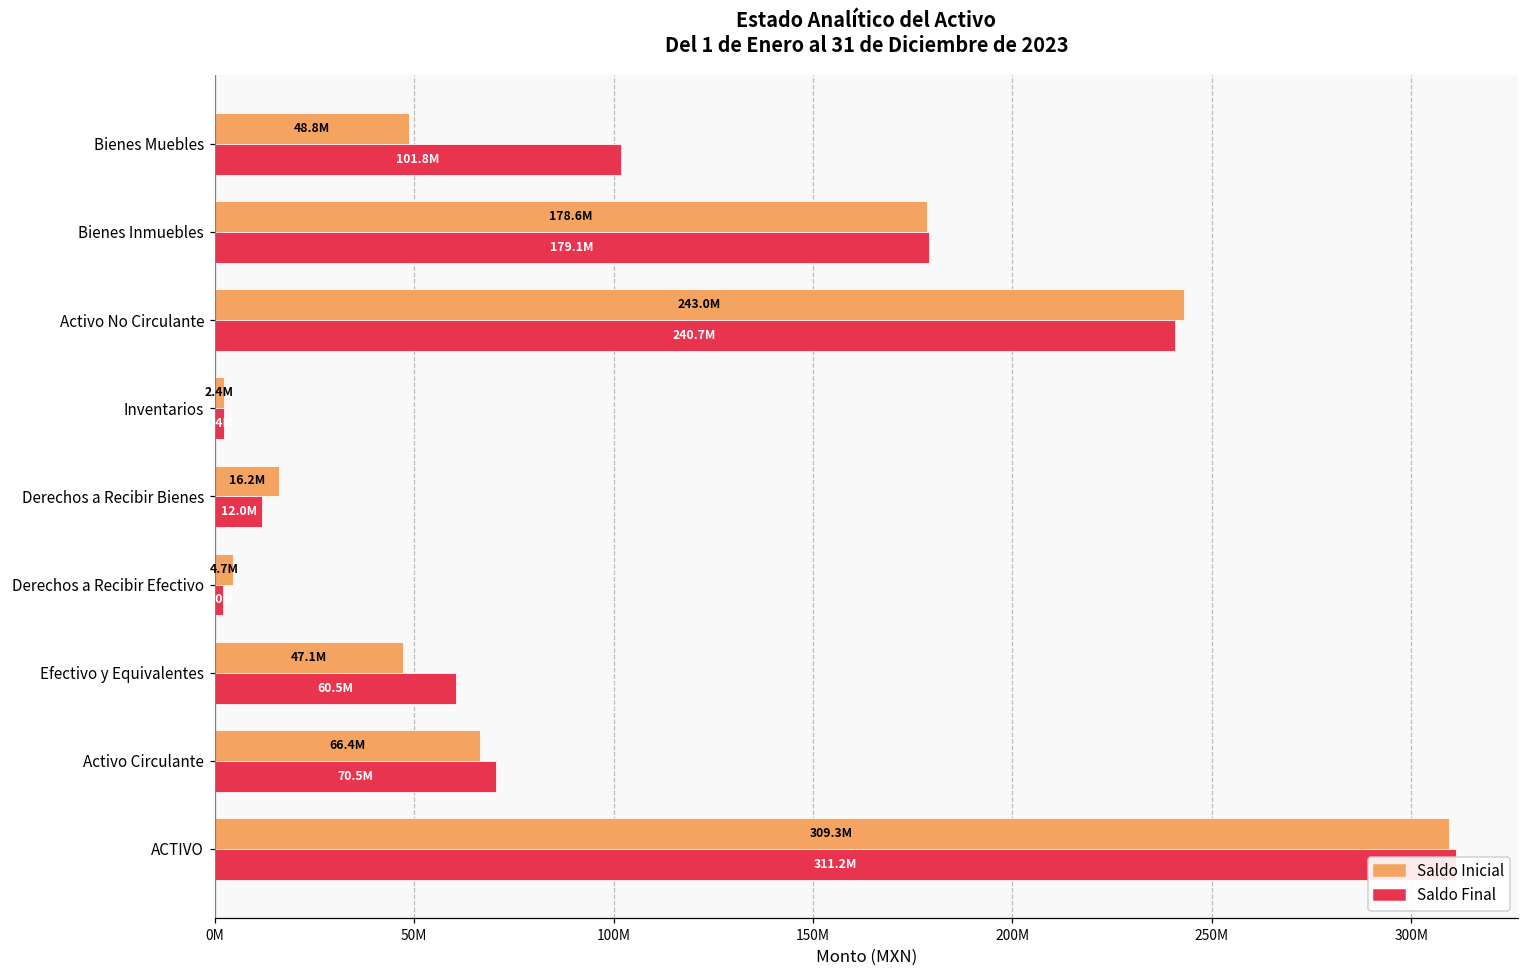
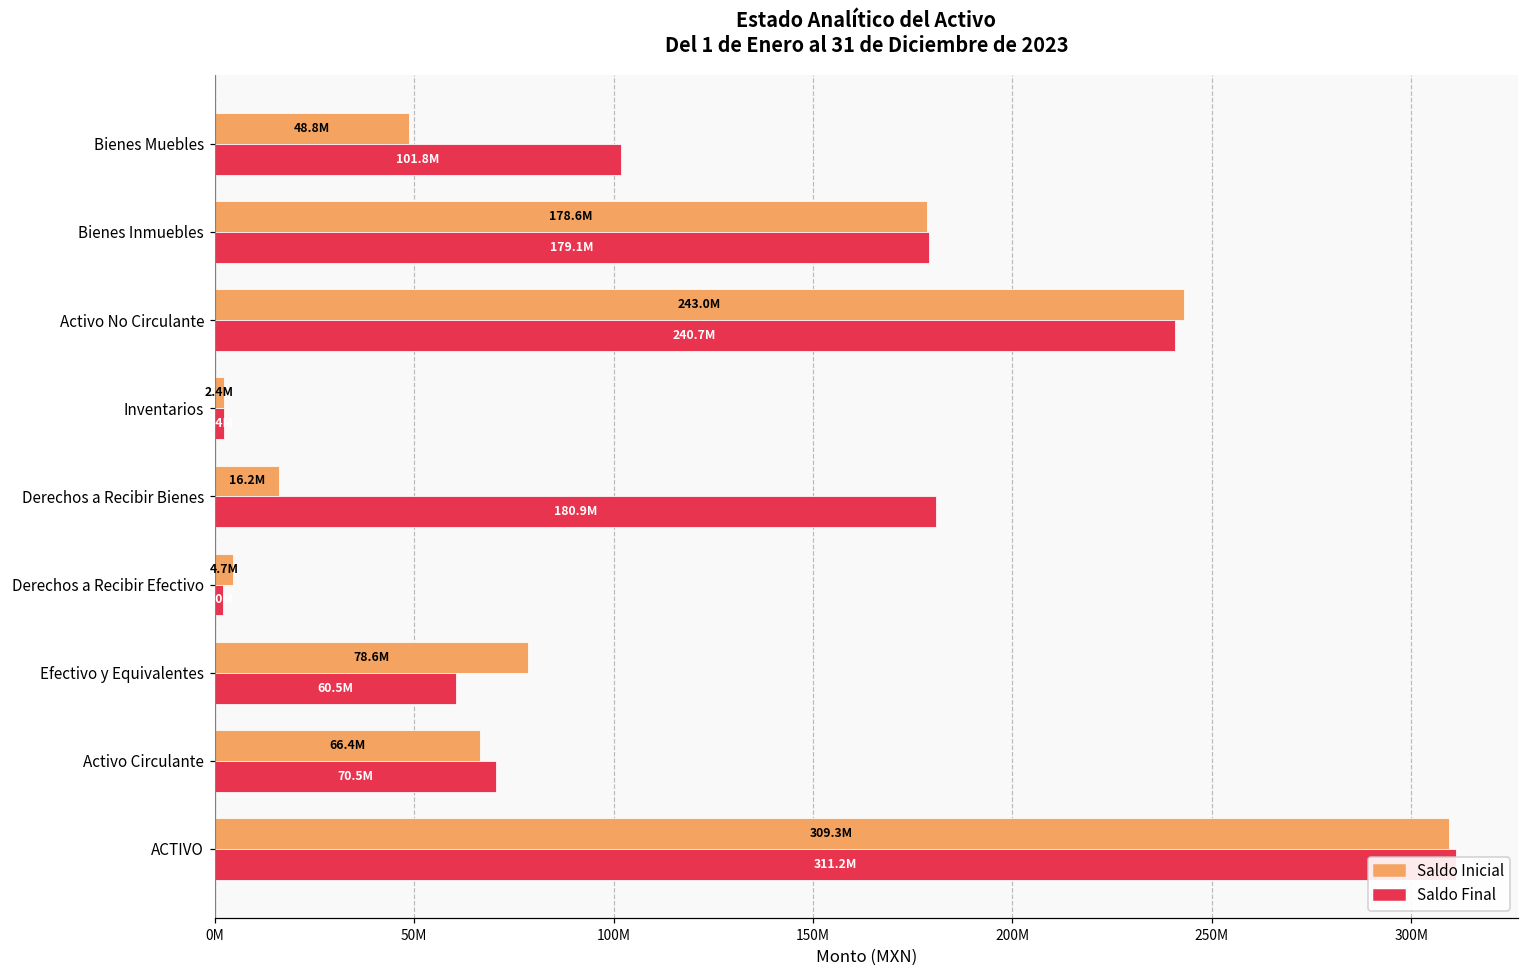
  {
    "Saldo Inicial": {
      "Bienes Muebles": "48.8M",
      "Bienes Inmuebles": "178.6M",
      "Activo No Circulante": "243.0M",
      "Inventarios": "2.4M",
      "Derechos a Recibir Bienes": "16.2M",
      "Derechos a Recibir Efectivo": "4.7M",
-     "Efectivo y Equivalentes": "47.1M",
+     "Efectivo y Equivalentes": "78.6M",
      "Activo Circulante": "66.4M",
      "ACTIVO": "309.3M"
    },
    "Saldo Final": {
      "Bienes Muebles": "101.8M",
      "Bienes Inmuebles": "179.1M",
      "Activo No Circulante": "240.7M",
-     "Derechos a Recibir Bienes": "12.0M",
+     "Derechos a Recibir Bienes": "180.9M",
      "Efectivo y Equivalentes": "60.5M",
      "Activo Circulante": "70.5M"
    }
  }
